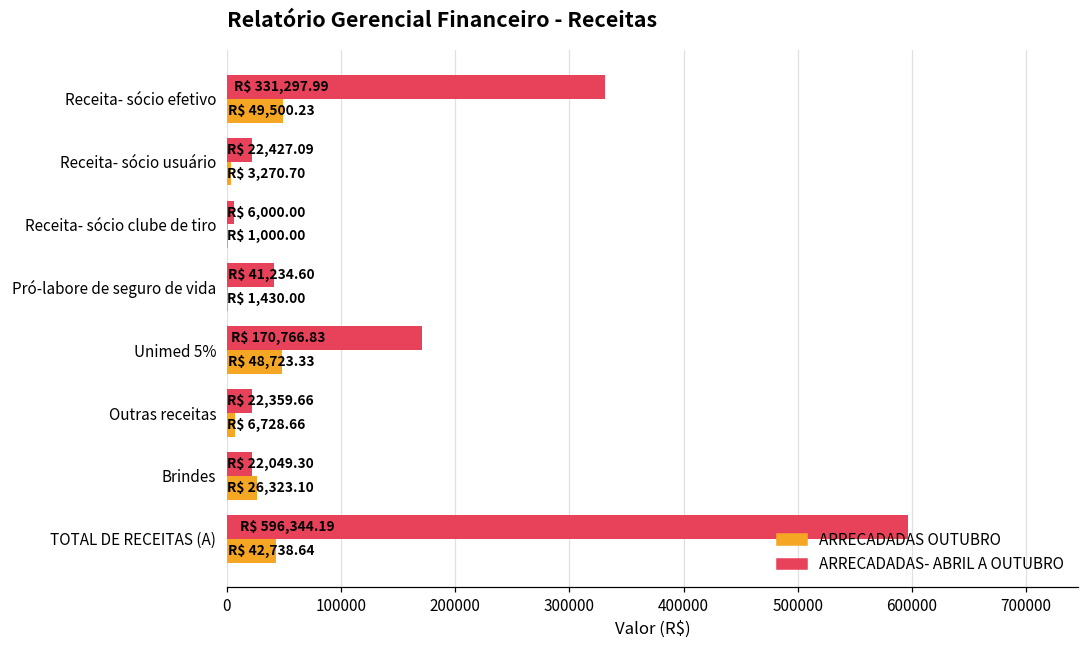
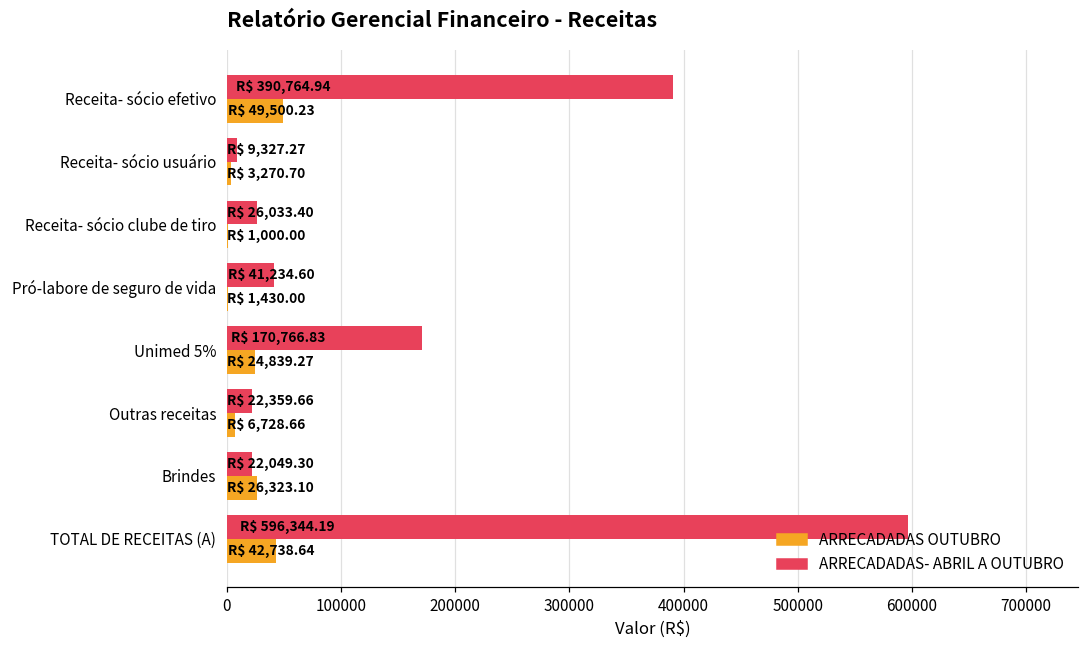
  {
    "ARRECADADAS OUTUBRO": {
      "Receita- sócio efetivo": "49,500.23",
      "Receita- sócio usuário": "3,270.70",
      "Receita- sócio clube de tiro": "1,000.00",
      "Pró-labore de seguro de vida": "1,430.00",
-     "Unimed 5%": "48,723.33",
+     "Unimed 5%": "24,839.27",
      "Outras receitas": "6,728.66",
      "Brindes": "26,323.10",
      "TOTAL DE RECEITAS (A)": "42,738.64"
    },
    "ARRECADADAS- ABRIL A OUTUBRO": {
-     "Receita- sócio efetivo": "331,297.99",
-     "Receita- sócio usuário": "22,427.09",
-     "Receita- sócio clube de tiro": "6,000.00",
+     "Receita- sócio efetivo": "390,764.94",
+     "Receita- sócio usuário": "9,327.27",
+     "Receita- sócio clube de tiro": "26,033.40",
      "Pró-labore de seguro de vida": "41,234.60",
      "Unimed 5%": "170,766.83",
      "Outras receitas": "22,359.66",
      "Brindes": "22,049.30",
      "TOTAL DE RECEITAS (A)": "596,344.19"
    }
  }
